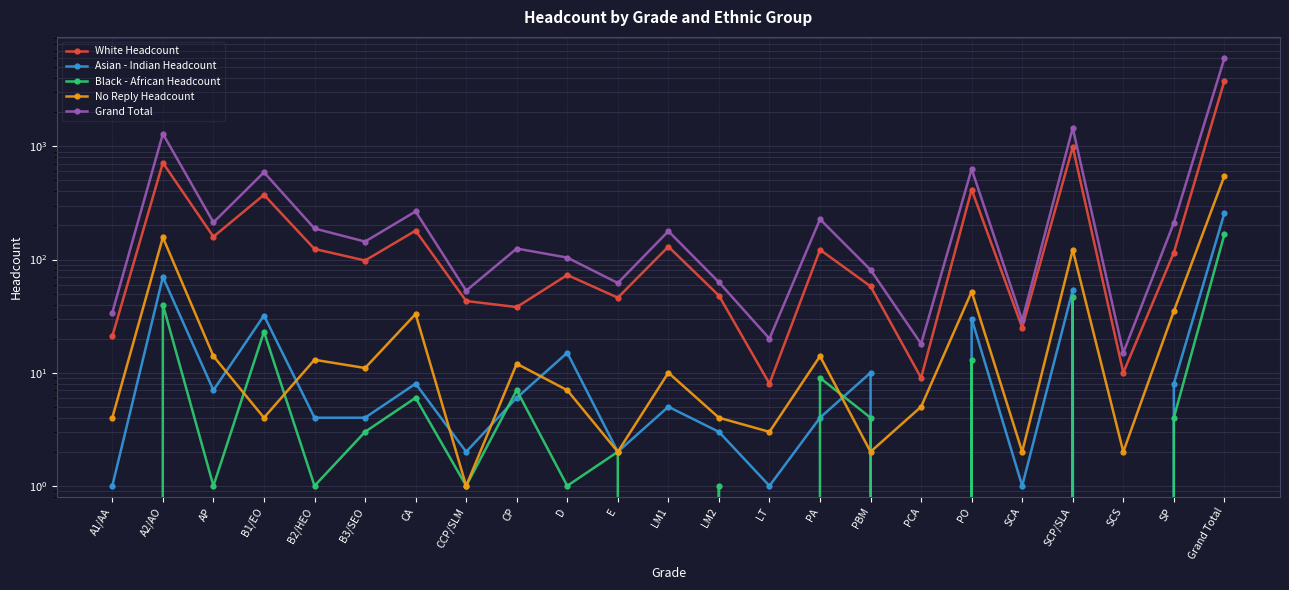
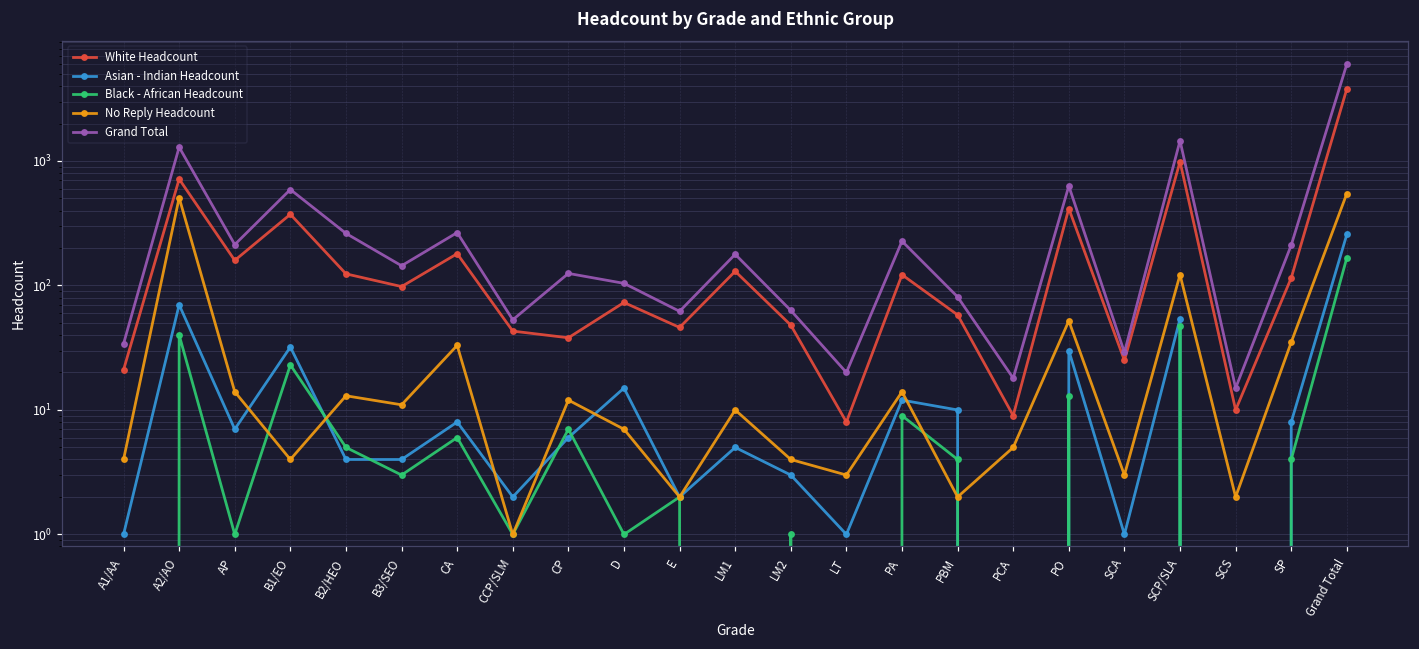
  {
    "White Headcount": {
      "A1/AA": 21,
      "A2/AO": 700,
      "AP": 160,
      "B1/EO": 370,
      "B2/HEO": 120,
      "B3/SEO": 100,
      "CA": 180,
      "CCP/SLM": 43,
      "CP": 38,
      "D": 70,
      "E": 46,
      "LM1": 130,
      "LM2": 48,
      "LT": 8,
      "PA": 120,
      "PBM": 60,
      "PCA": 9,
      "PO": 420,
      "SCA": 25,
      "SCP/SLA": 1000,
      "SCS": 10,
      "SP": 120,
      "Grand Total": 3800
    },
    "Asian - Indian Headcount": {
      "A1/AA": 1,
      "A2/AO": 70,
      "AP": 7,
      "B1/EO": 32,
      "B2/HEO": 4,
      "B3/SEO": 4,
      "CA": 8,
      "CCP/SLM": 2,
      "CP": 6,
      "D": 15,
      "LM1": 5,
      "LM2": 3,
      "LT": 1,
-     "PA": 4,
+     "PA": 12,
      "PBM": 10,
      "PO": 30,
      "SCA": 1,
      "SCP/SLA": 50,
      "SP": 8,
      "Grand Total": 260
    },
    "Black - African Headcount": {
      "A2/AO": 40,
      "AP": 1,
      "B1/EO": 23,
-     "B2/HEO": 1,
+     "B2/HEO": 5,
      "B3/SEO": 3,
      "CA": 6,
      "CP": 7,
      "D": 1,
      "LM2": 1,
      "PA": 9,
      "PBM": 4,
      "PO": 13,
      "SCP/SLA": 47,
      "SP": 4,
      "Grand Total": 170
    },
    "No Reply Headcount": {
      "A1/AA": 4,
-     "A2/AO": 160,
+     "A2/AO": 500,
      "AP": 14,
      "B1/EO": 4,
      "B2/HEO": 13,
      "B3/SEO": 11,
      "CA": 33,
      "CP": 12,
      "D": 7,
      "LM1": 10,
      "LM2": 4,
      "LT": 3,
      "PA": 14,
      "PBM": 2,
      "PCA": 5,
      "PO": 50,
-     "SCA": 2,
+     "SCA": 3,
      "SCP/SLA": 120,
      "SCS": 2,
      "SP": 35,
      "Grand Total": 500
    },
    "Grand Total": {
      "A1/AA": 34,
      "A2/AO": 1300,
      "AP": 210,
      "B1/EO": 600,
-     "B2/HEO": 190,
+     "B2/HEO": 260,
      "B3/SEO": 140,
      "CA": 270,
      "CCP/SLM": 50,
      "CP": 130,
      "D": 100,
      "E": 60,
      "LM1": 180,
      "LM2": 60,
      "LT": 20,
      "PA": 230,
      "PBM": 80,
      "PCA": 18,
      "PO": 600,
      "SCA": 29,
      "SCP/SLA": 1500,
      "SCS": 15,
      "SP": 210,
      "Grand Total": 6000
    }
  }
